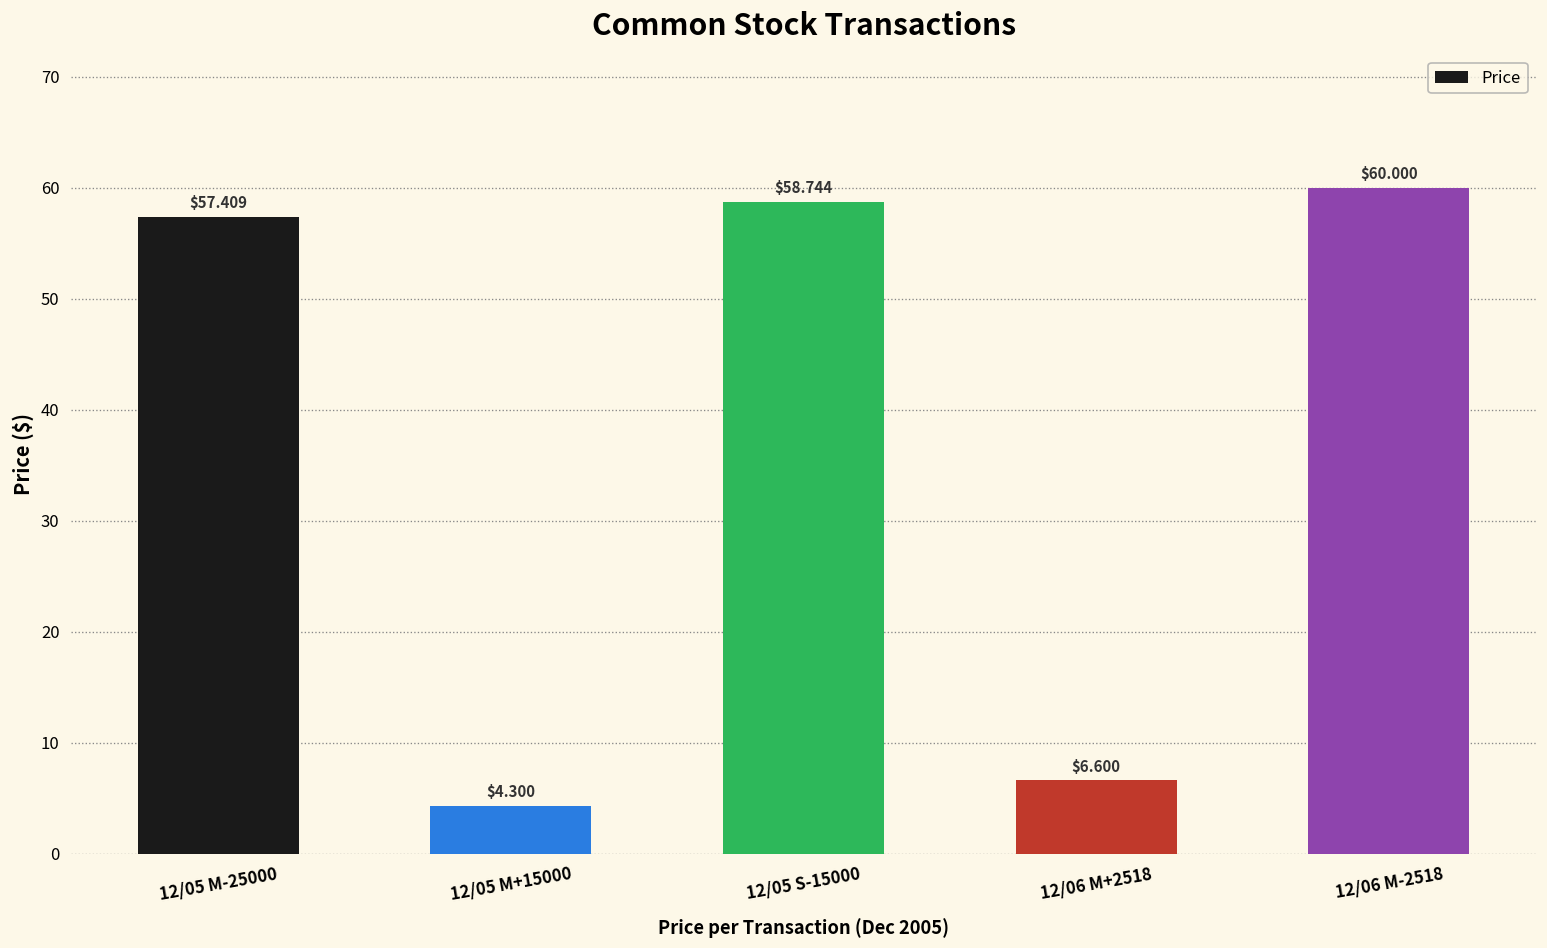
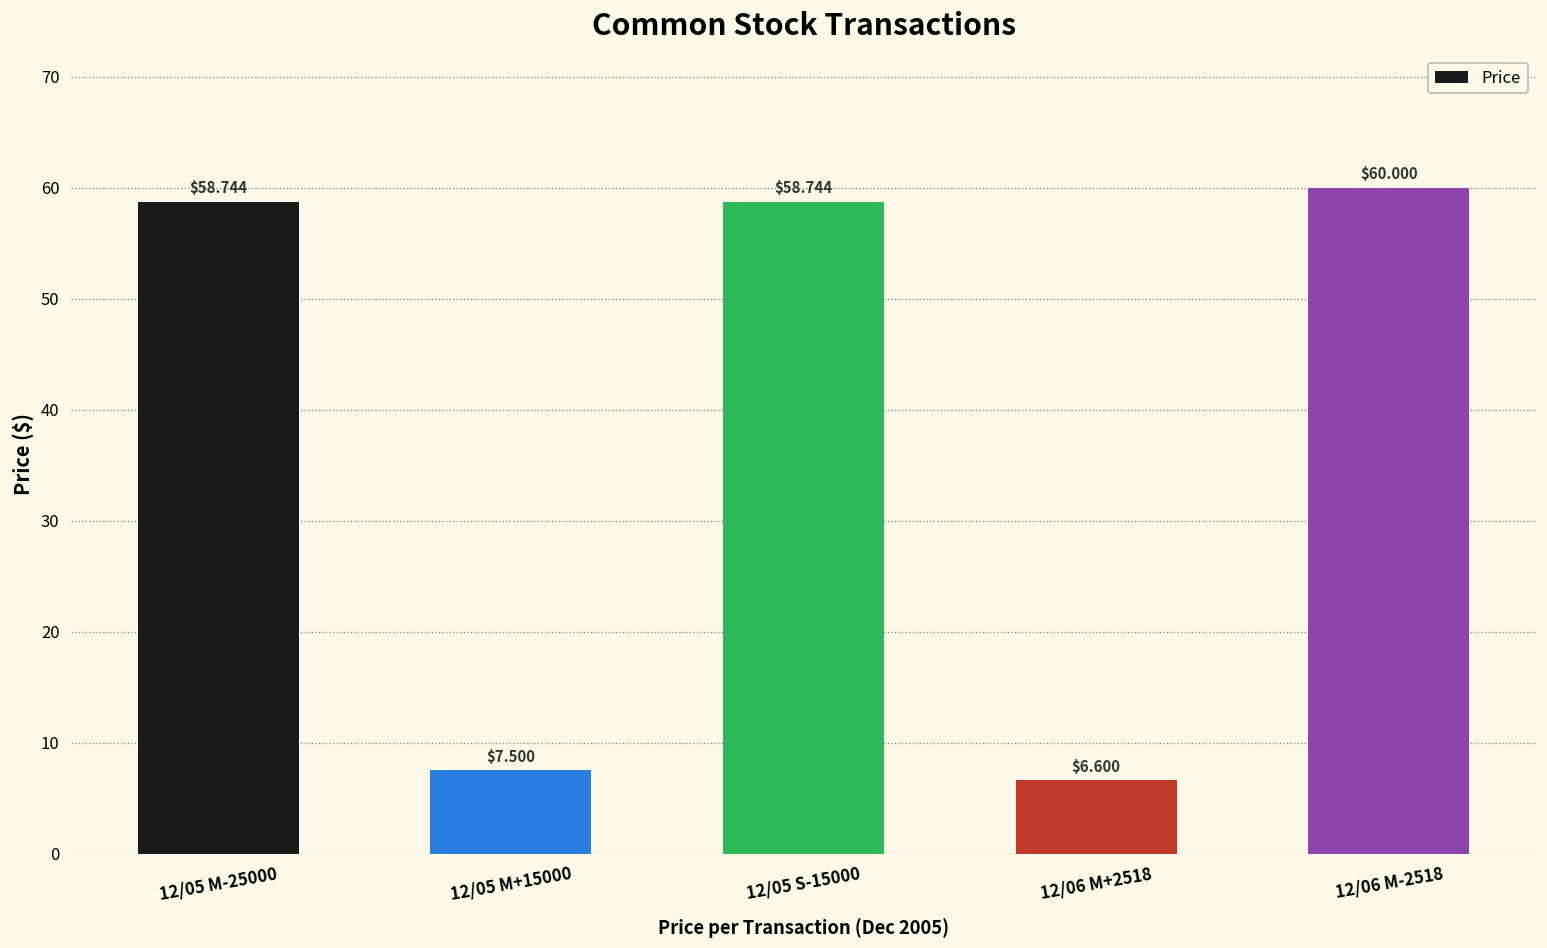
  {
-   "12/05 M-25000": "$57.409",
-   "12/05 M+15000": "$4.300",
+   "12/05 M-25000": "$58.744",
+   "12/05 M+15000": "$7.500",
    "12/05 S-15000": "$58.744",
    "12/06 M+2518": "$6.600",
    "12/06 M-2518": "$60.000"
  }
